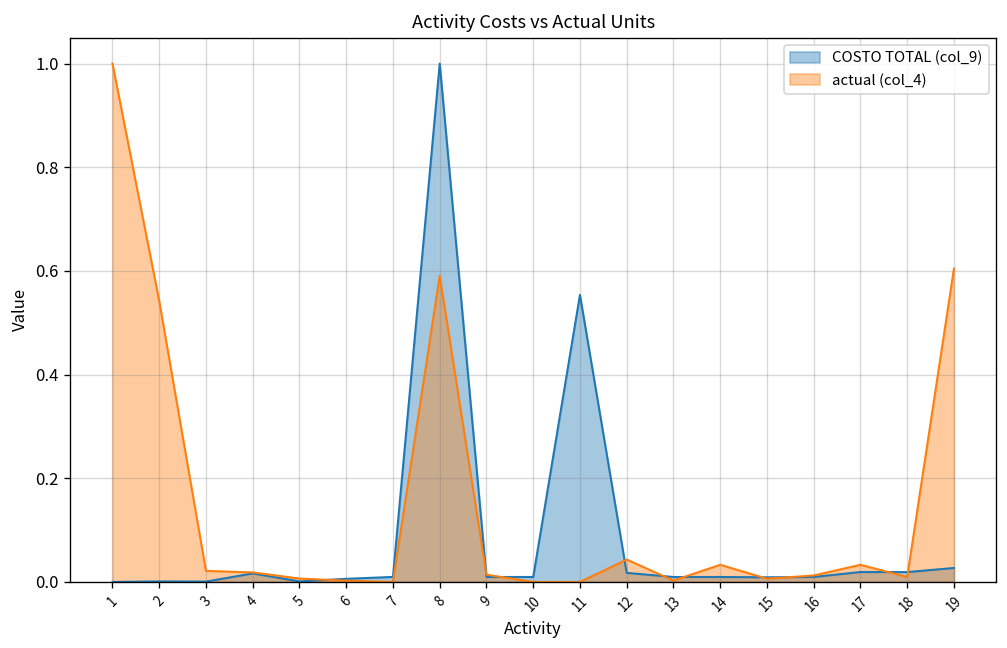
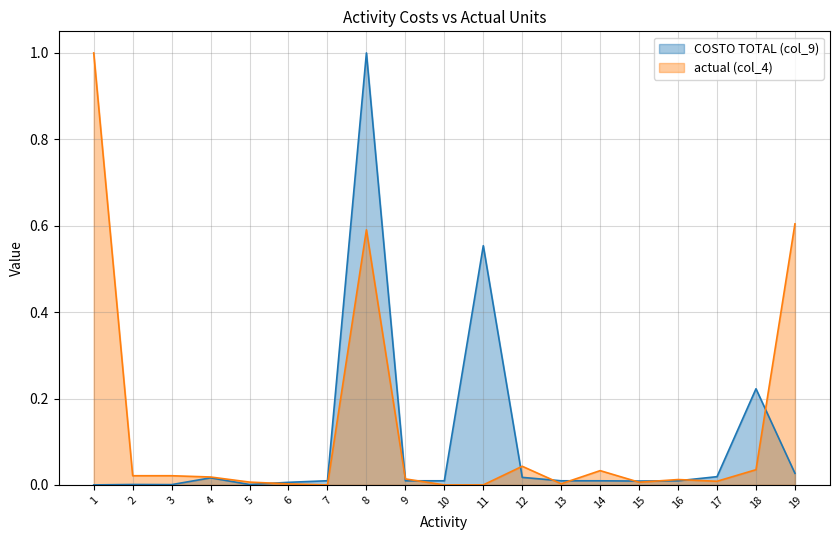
  {
    "COSTO TOTAL (col_9)": {
      "1": 0.00,
      "2": 0.00,
      "3": 0.00,
      "7": 0.01,
      "8": 1.00,
      "10": 0.01,
      "11": 0.55,
      "12": 0.02,
      "13": 0.01,
      "14": 0.01,
      "17": 0.02,
-     "18": 0.02,
+     "18": 0.22,
      "19": 0.03
    },
    "actual (col_4)": {
      "1": 1.00,
-     "2": 0.54,
+     "2": 0.02,
      "3": 0.02,
      "7": 0.00,
      "8": 0.59,
      "10": 0.00,
      "11": 0.00,
      "12": 0.04,
      "13": 0.00,
      "14": 0.03,
-     "17": 0.03,
-     "18": 0.01,
+     "17": 0.01,
+     "18": 0.04,
      "19": 0.60
    }
  }
